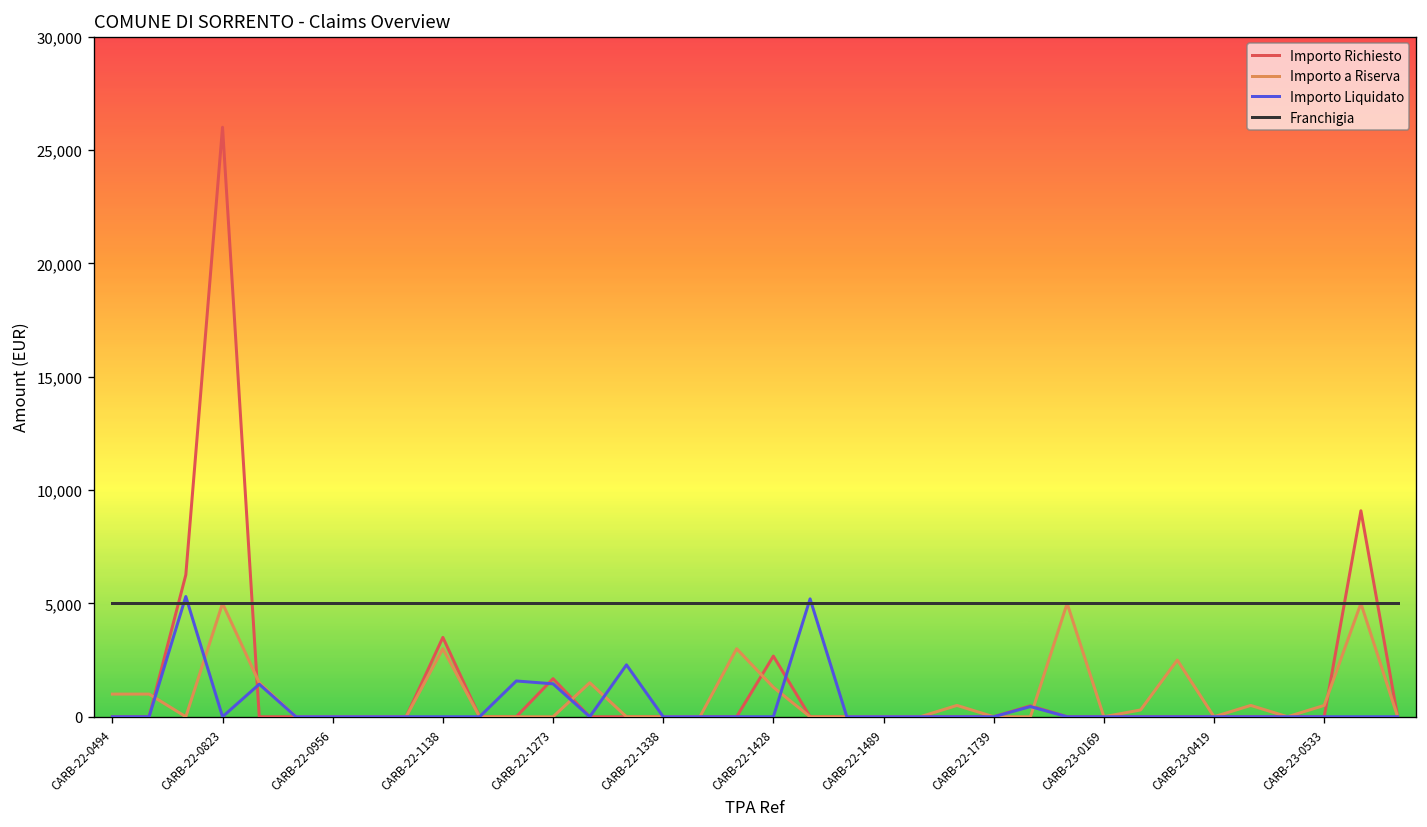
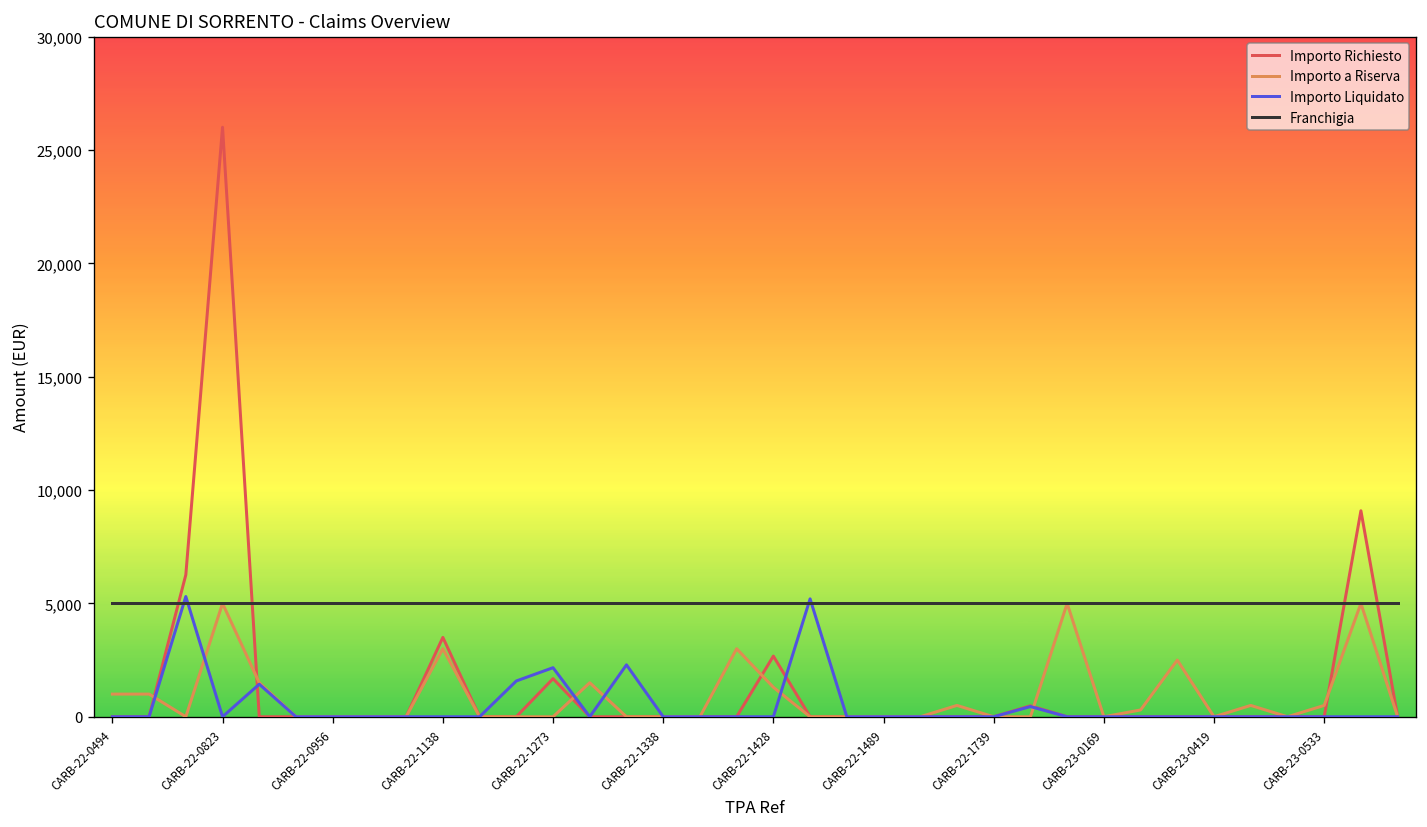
  {
    "Importo Liquidato": {
      "CARB-22-0823": "0",
      "CARB-22-1138": "0",
-     "CARB-22-1273": "1,500",
+     "CARB-22-1273": "2,200",
      "CARB-22-1428": "0"
    },
    "Franchigia": {
      "CARB-22-0494": "5,000",
      "CARB-22-0956": "5,000",
      "CARB-22-1138": "5,000",
      "CARB-22-1273": "5,000",
      "CARB-22-1338": "5,000",
      "CARB-22-1428": "5,000",
      "CARB-22-1489": "5,000",
      "CARB-22-1739": "5,000",
      "CARB-23-0169": "5,000",
      "CARB-23-0419": "5,000",
      "CARB-23-0533": "5,000"
    }
  }
